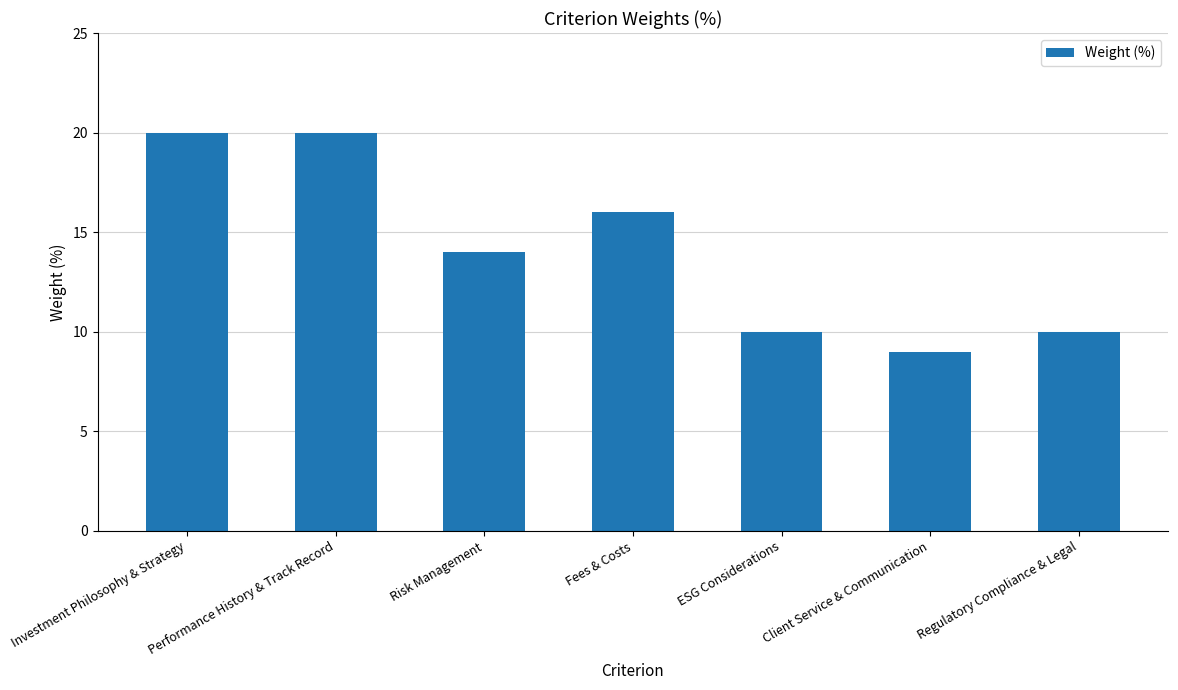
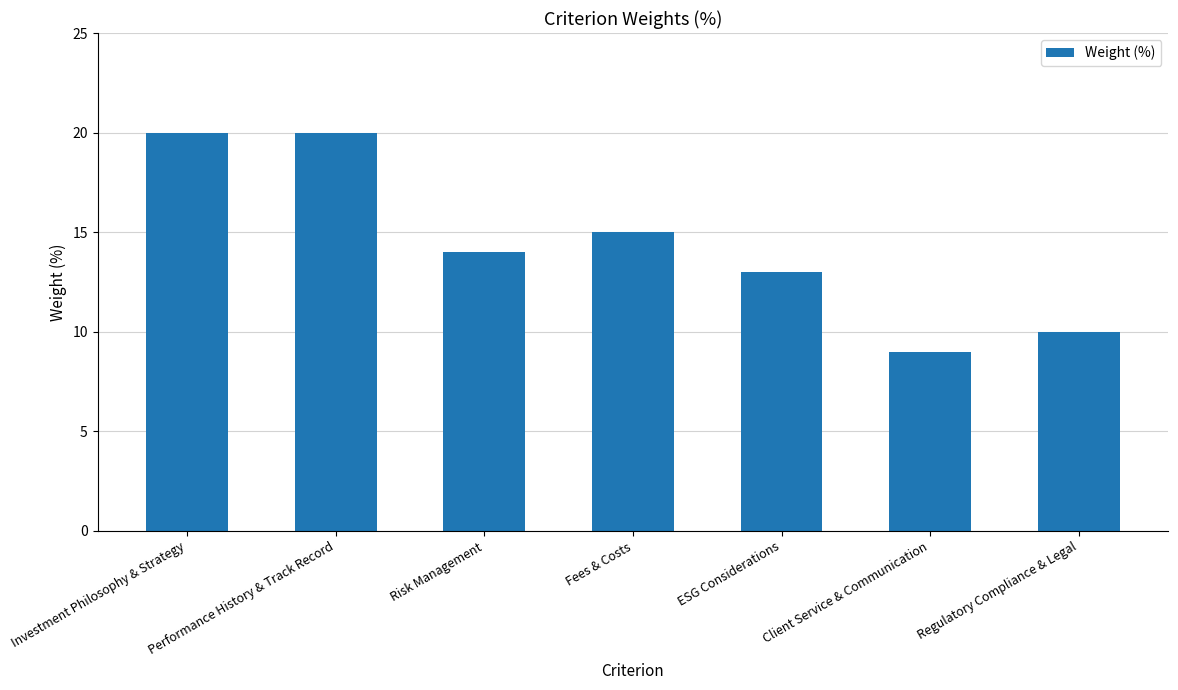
  {
    "Investment Philosophy & Strategy": 20,
    "Performance History & Track Record": 20,
    "Risk Management": 14,
-   "Fees & Costs": 16,
-   "ESG Considerations": 10,
+   "Fees & Costs": 15,
+   "ESG Considerations": 13,
    "Client Service & Communication": 9,
    "Regulatory Compliance & Legal": 10
  }
